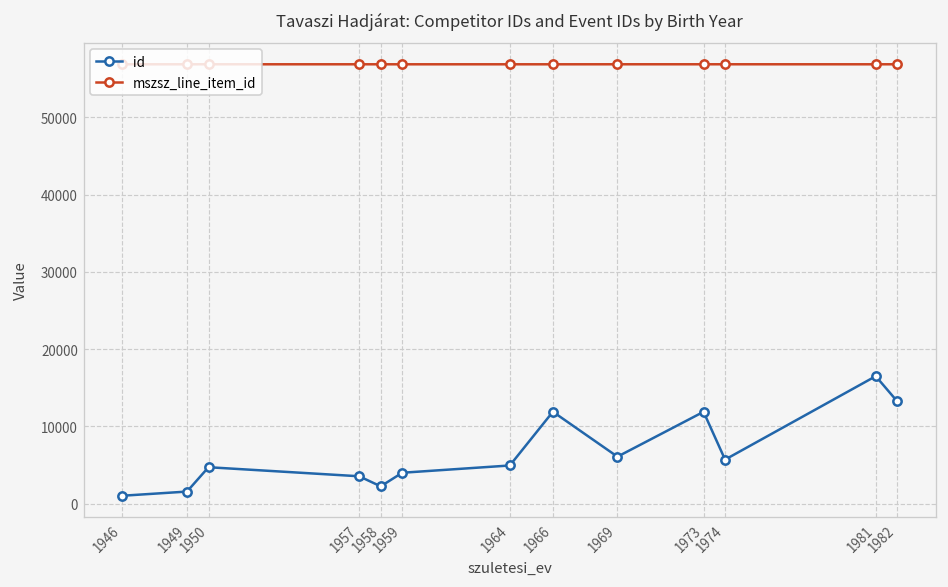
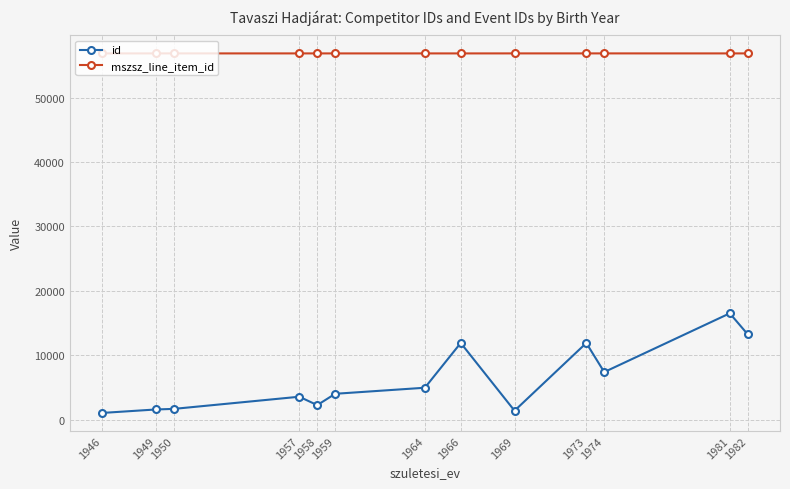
  {
    "id": {
      "1946": 1000,
      "1949": 2000,
-     "1950": 5000,
+     "1950": 2000,
      "1957": 4000,
      "1958": 2000,
      "1959": 4000,
      "1964": 5000,
      "1966": 12000,
-     "1969": 6000,
+     "1969": 1000,
      "1973": 12000,
-     "1974": 6000,
+     "1974": 7000,
      "1981": 17000,
      "1982": 13000
    },
    "mszsz_line_item_id": {
      "1957": 57000,
      "1958": 57000,
      "1959": 57000,
      "1964": 57000,
      "1966": 57000,
      "1969": 57000,
      "1973": 57000,
      "1974": 57000,
      "1981": 57000,
      "1982": 57000
    }
  }
